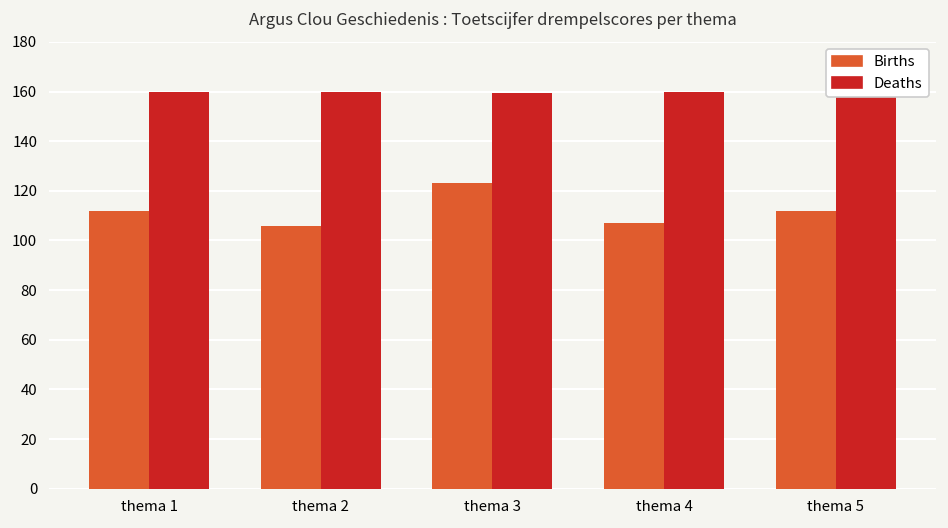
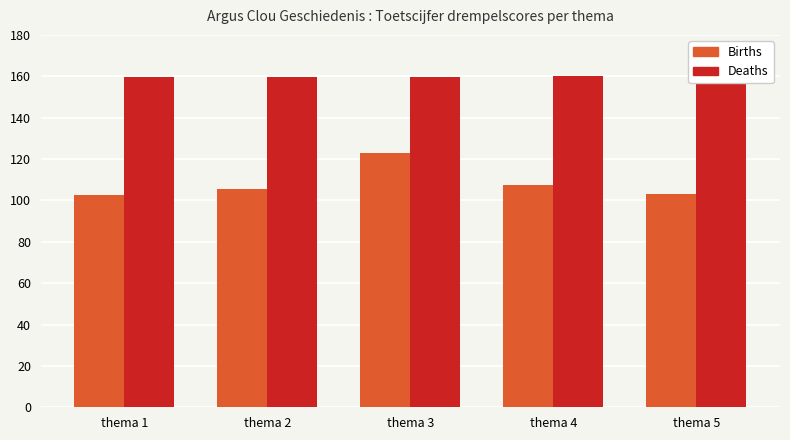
  {
    "Births": {
-     "thema 1": 112,
+     "thema 1": 103,
      "thema 2": 106,
      "thema 3": 123,
      "thema 4": 107,
-     "thema 5": 112
+     "thema 5": 103
    },
    "Deaths": {
      "thema 1": 160,
      "thema 2": 160,
      "thema 3": 160,
      "thema 4": 160
    }
  }
